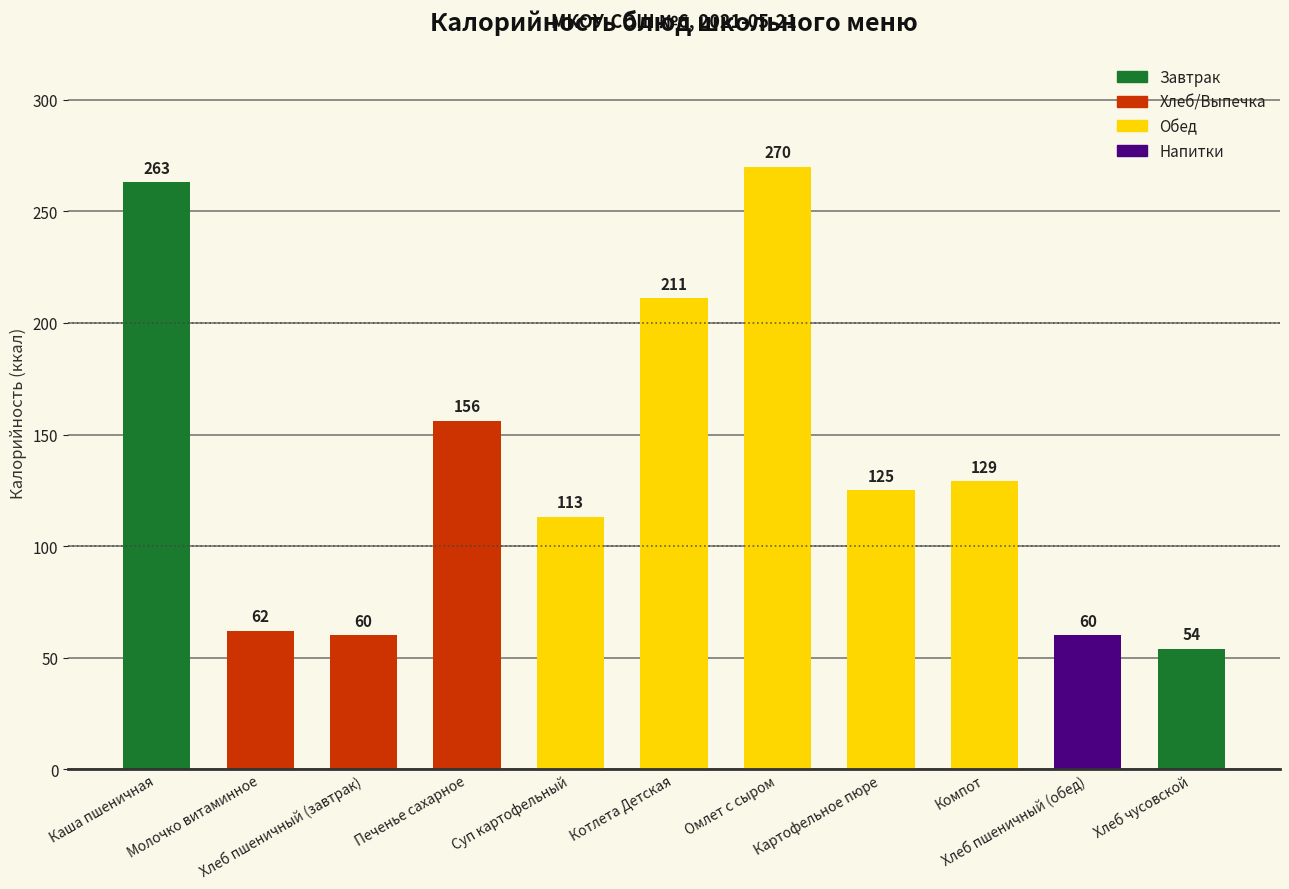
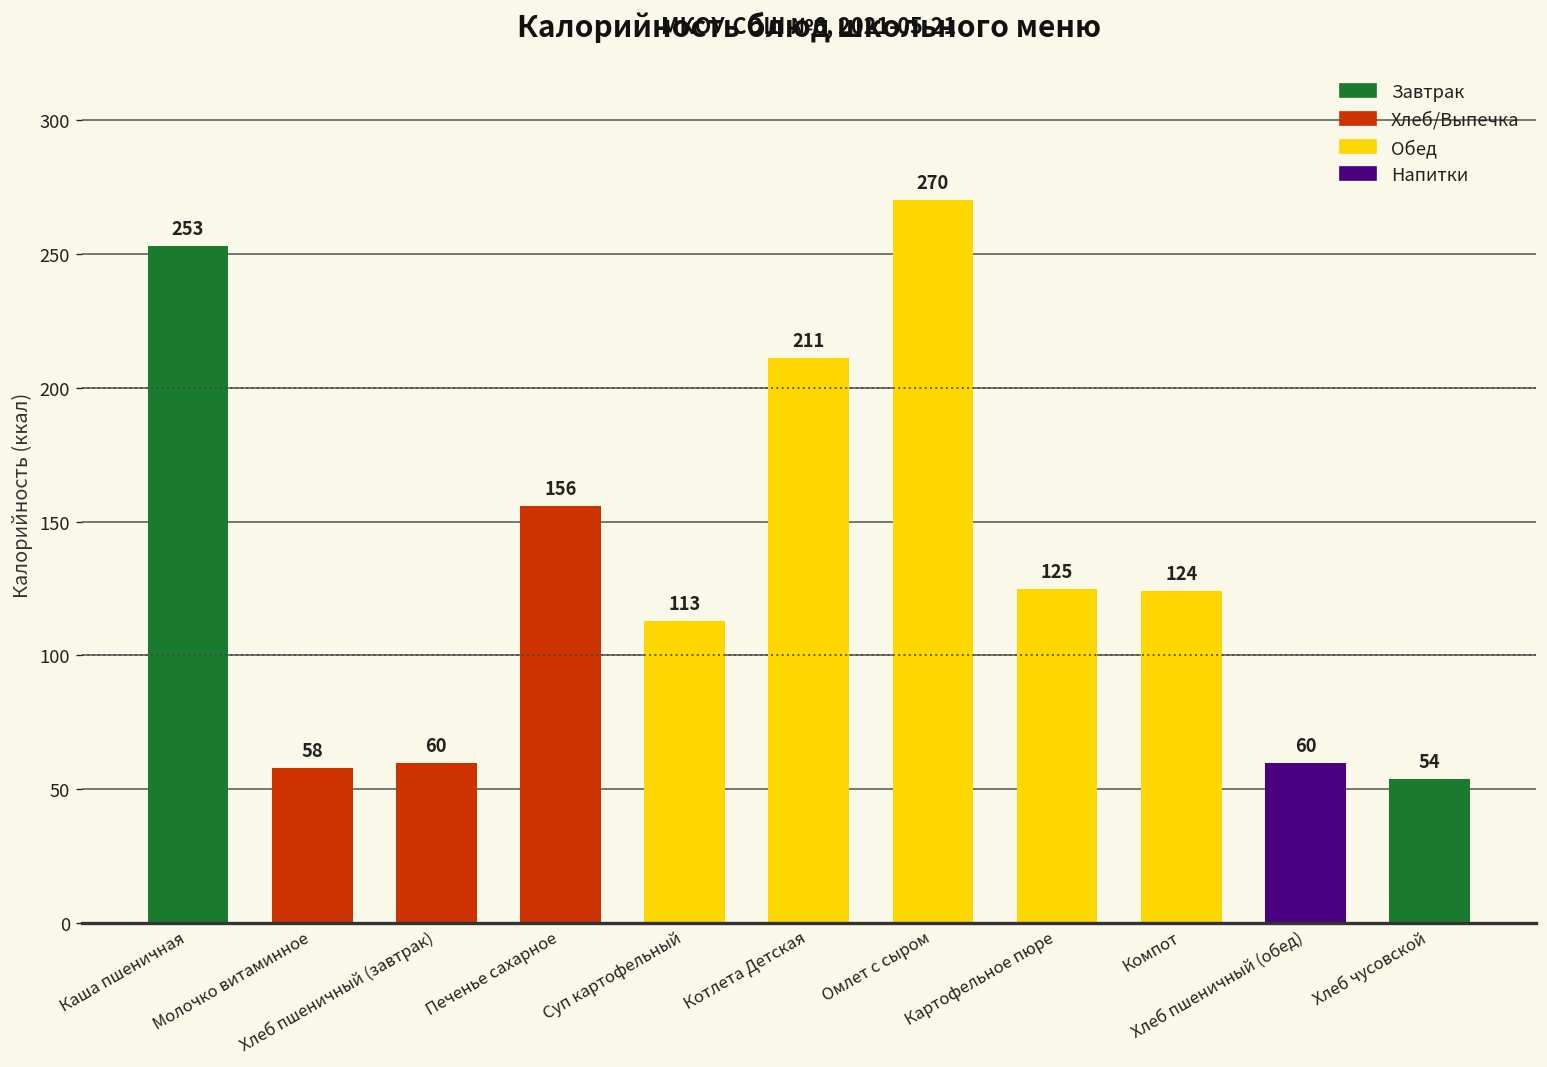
  {
-   "Каша пшеничная": 263,
-   "Молочко витаминное": 62,
+   "Каша пшеничная": 253,
+   "Молочко витаминное": 58,
    "Хлеб пшеничный (завтрак)": 60,
    "Печенье сахарное": 156,
    "Суп картофельный": 113,
    "Котлета Детская": 211,
    "Омлет с сыром": 270,
    "Картофельное пюре": 125,
-   "Компот": 129,
+   "Компот": 124,
    "Хлеб пшеничный (обед)": 60,
    "Хлеб чусовской": 54
  }
